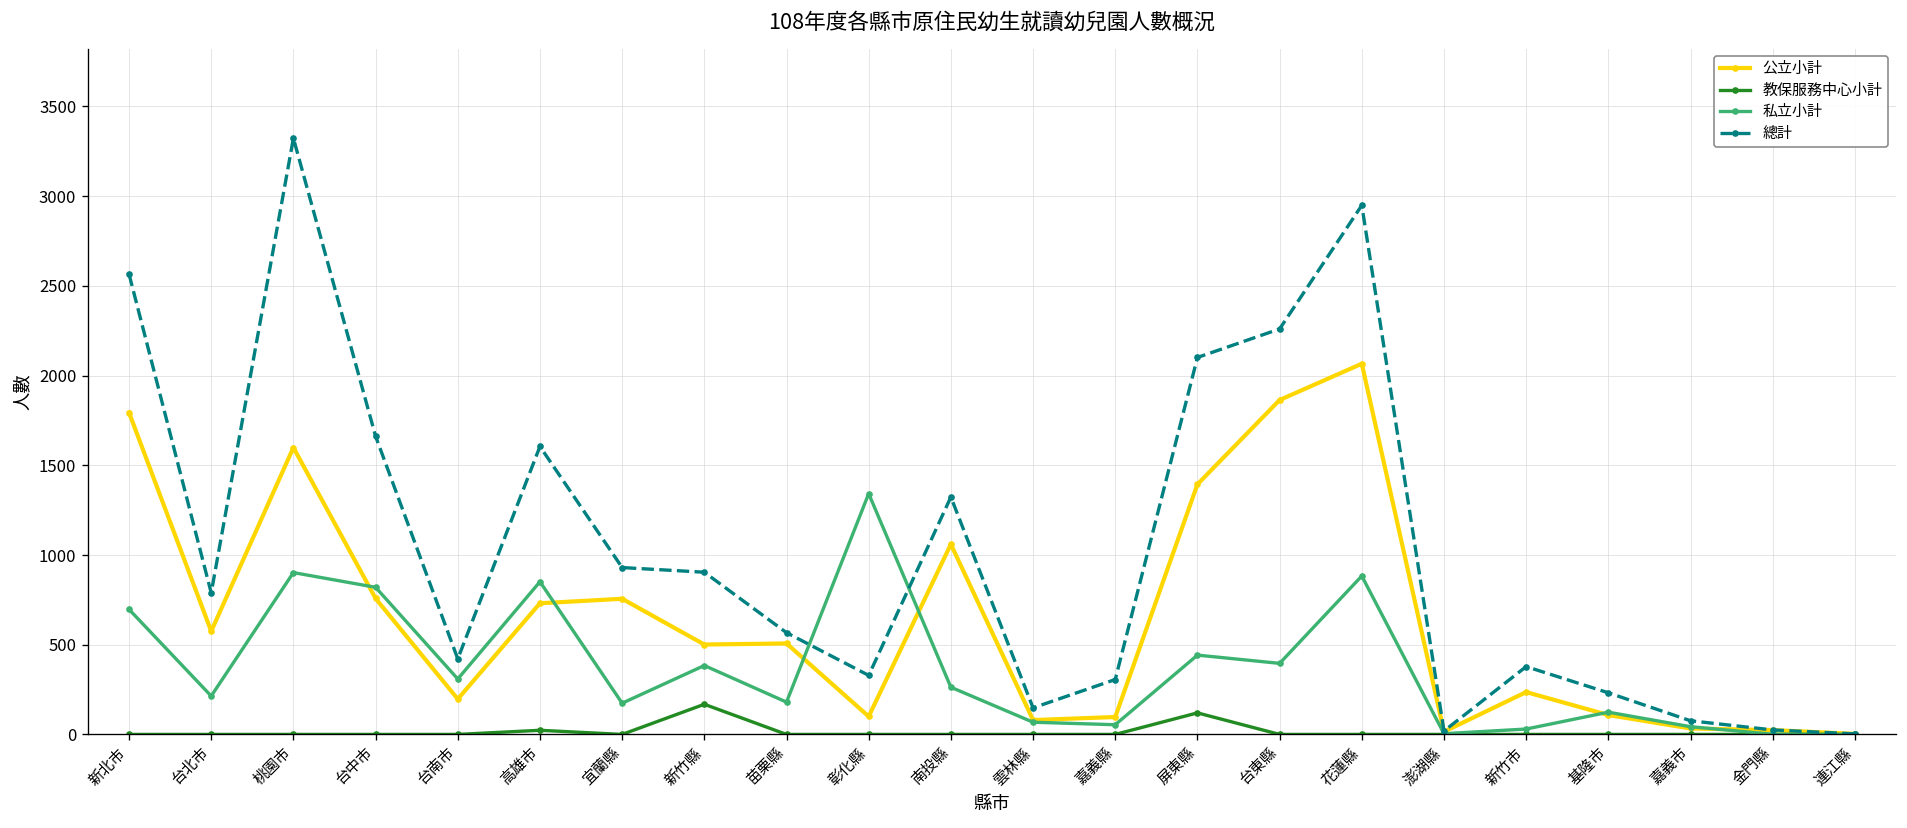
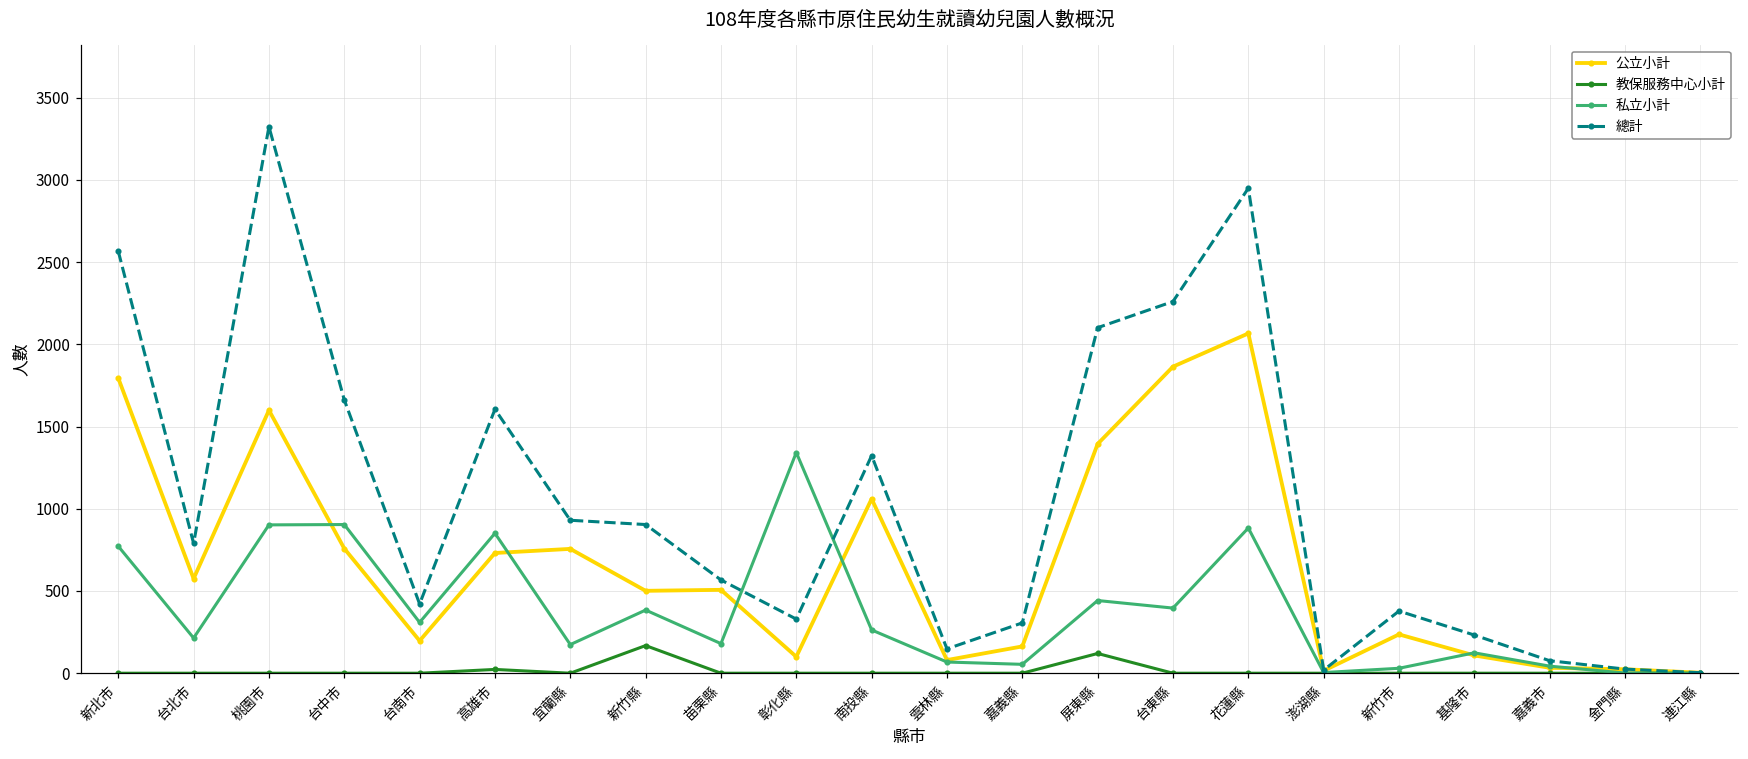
  {
    "公立小計": {
      "新北市": 1790,
      "台北市": 580,
      "桃園市": 1600,
      "台中市": 760,
      "台南市": 200,
      "高雄市": 730,
      "宜蘭縣": 760,
      "新竹縣": 500,
      "苗栗縣": 510,
      "彰化縣": 100,
      "南投縣": 1060,
-     "嘉義縣": 100,
+     "嘉義縣": 160,
      "屏東縣": 1390,
      "台東縣": 1860,
      "花蓮縣": 2070,
      "新竹市": 240
    },
    "教保服務中心小計": {
      "新北市": 0,
      "台北市": 0,
      "桃園市": 0,
      "台中市": 0,
      "台南市": 0,
      "高雄市": 20,
      "宜蘭縣": 0,
      "新竹縣": 170,
      "苗栗縣": 0,
      "彰化縣": 0,
      "南投縣": 0,
      "雲林縣": 0,
      "嘉義縣": 0,
      "屏東縣": 120,
      "台東縣": 0,
      "花蓮縣": 0,
      "新竹市": 0,
      "基隆市": 0,
      "嘉義市": 0
    },
    "私立小計": {
-     "新北市": 700,
+     "新北市": 770,
      "台北市": 210,
      "桃園市": 900,
-     "台中市": 820,
+     "台中市": 900,
      "台南市": 310,
      "高雄市": 850,
      "宜蘭縣": 170,
      "新竹縣": 380,
      "苗栗縣": 180,
      "彰化縣": 1340,
      "南投縣": 260,
      "嘉義縣": 50,
      "屏東縣": 440,
      "台東縣": 400,
      "花蓮縣": 880,
      "新竹市": 30
    },
    "總計": {
      "新北市": 2570,
      "台北市": 790,
      "桃園市": 3320,
      "台中市": 1660,
      "台南市": 420,
      "高雄市": 1610,
      "宜蘭縣": 930,
      "新竹縣": 900,
      "苗栗縣": 570,
      "彰化縣": 330,
      "南投縣": 1320,
      "雲林縣": 150,
      "嘉義縣": 310,
      "屏東縣": 2100,
      "台東縣": 2260,
      "花蓮縣": 2950,
      "新竹市": 380,
      "基隆市": 230,
      "嘉義市": 80
    }
  }
